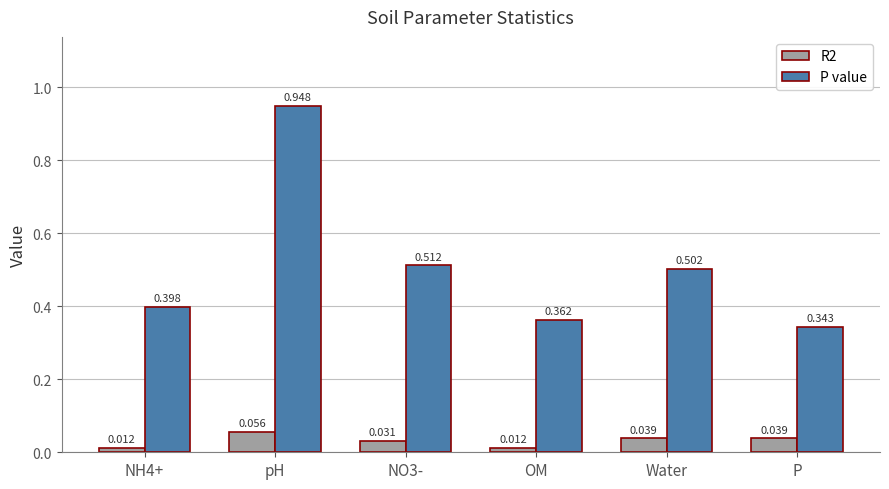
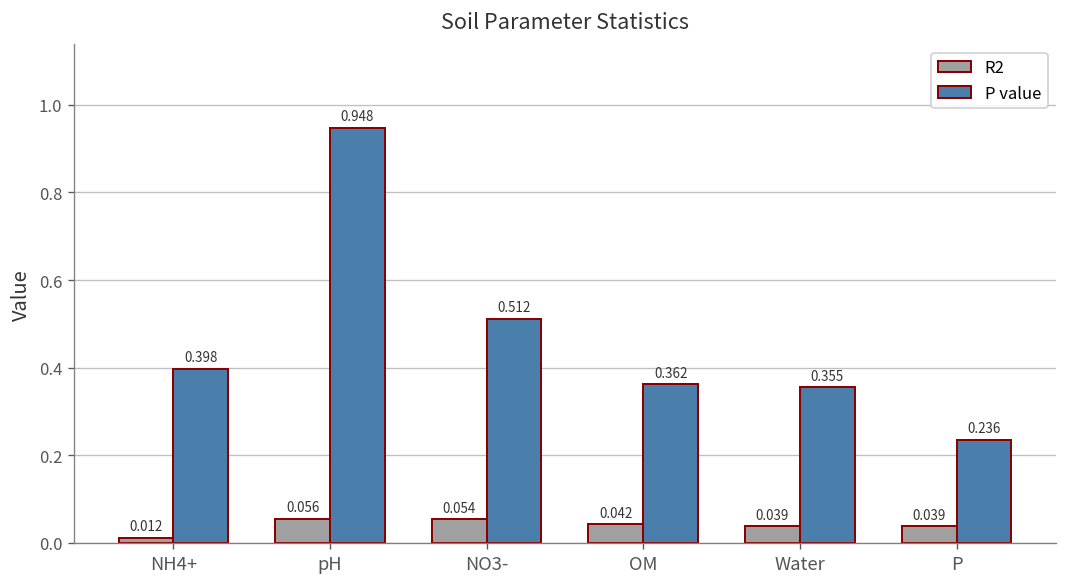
  {
    "R2": {
      "NH4+": 0.012,
      "pH": 0.056,
-     "NO3-": 0.031,
-     "OM": 0.012,
+     "NO3-": 0.054,
+     "OM": 0.042,
      "Water": 0.039,
      "P": 0.039
    },
    "P value": {
      "NH4+": 0.398,
      "pH": 0.948,
      "NO3-": 0.512,
      "OM": 0.362,
-     "Water": 0.502,
-     "P": 0.343
+     "Water": 0.355,
+     "P": 0.236
    }
  }
